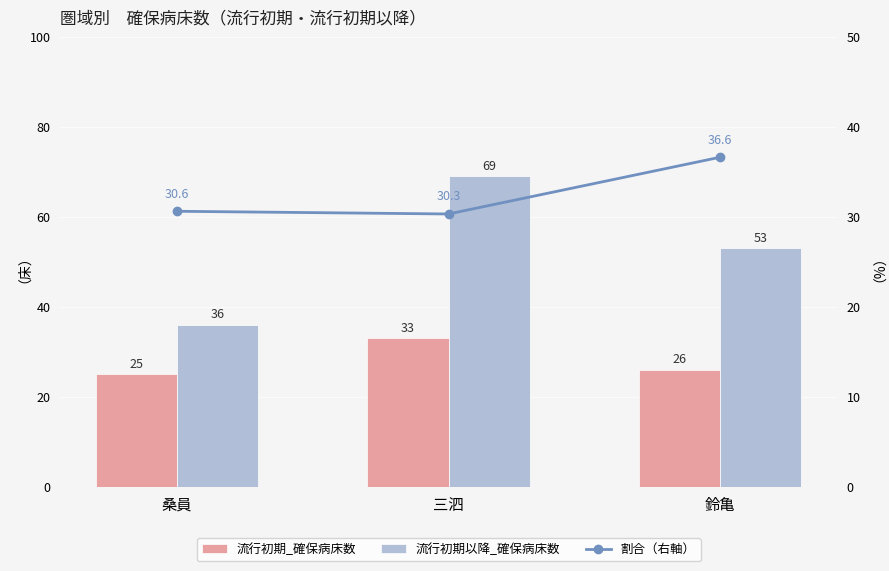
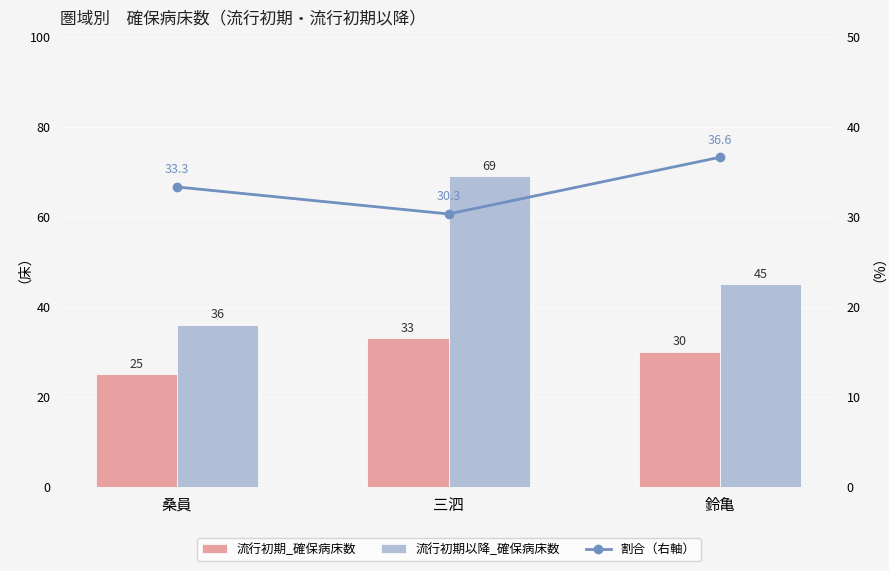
  {
    "流行初期_確保病床数": {
      "桑員": 25,
      "三泗": 33,
-     "鈴亀": 26
+     "鈴亀": 30
    },
    "流行初期以降_確保病床数": {
      "桑員": 36,
      "三泗": 69,
-     "鈴亀": 53
+     "鈴亀": 45
    },
    "割合（右軸）": {
-     "桑員": 30.6,
+     "桑員": 33.3,
      "三泗": 30.3,
      "鈴亀": 36.6
    }
  }
